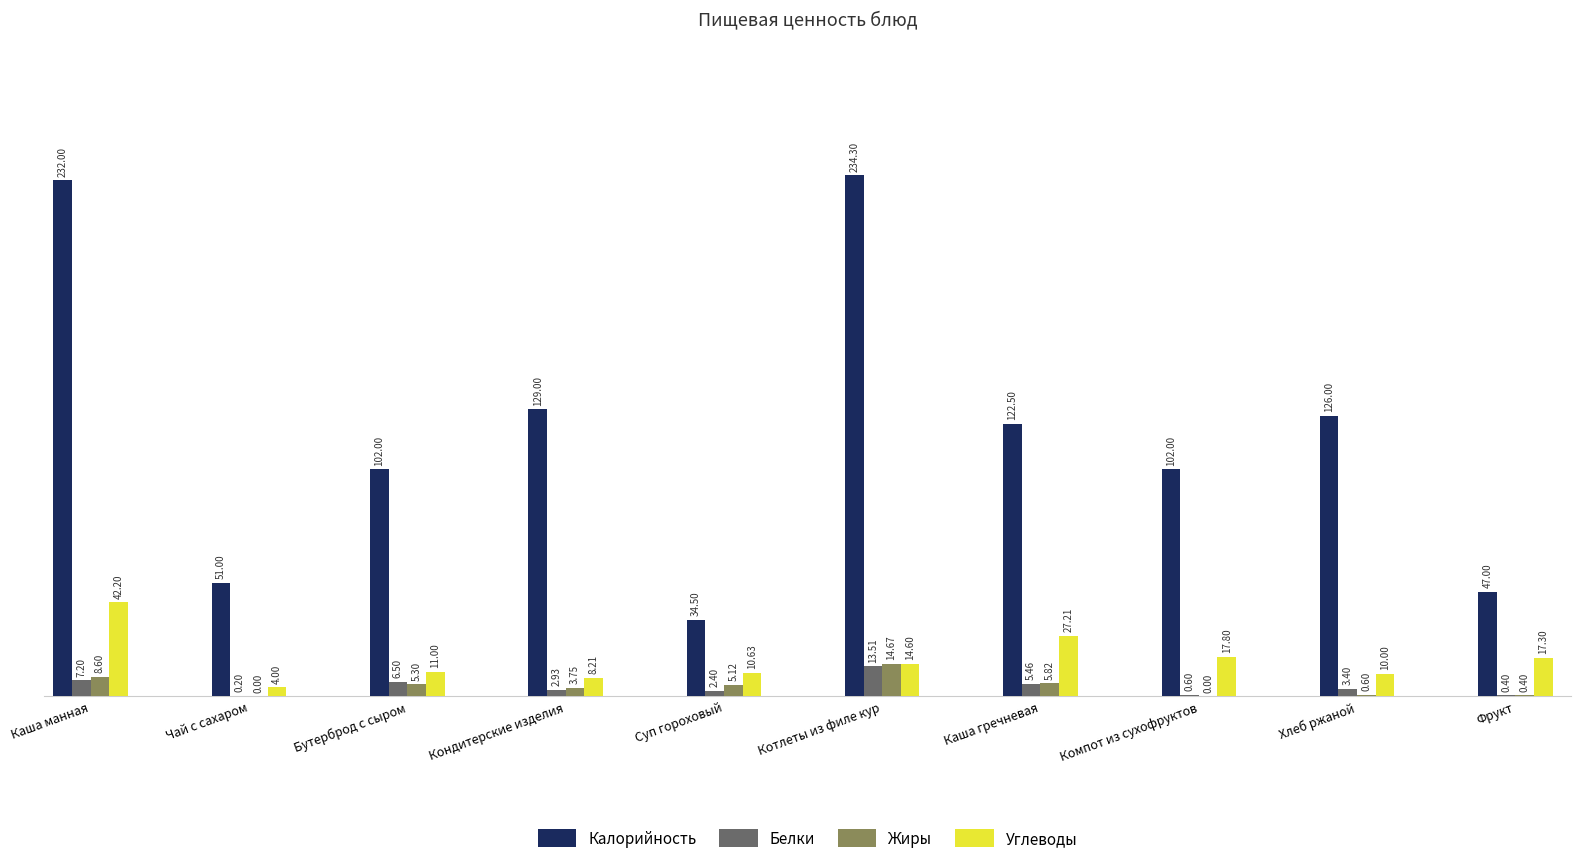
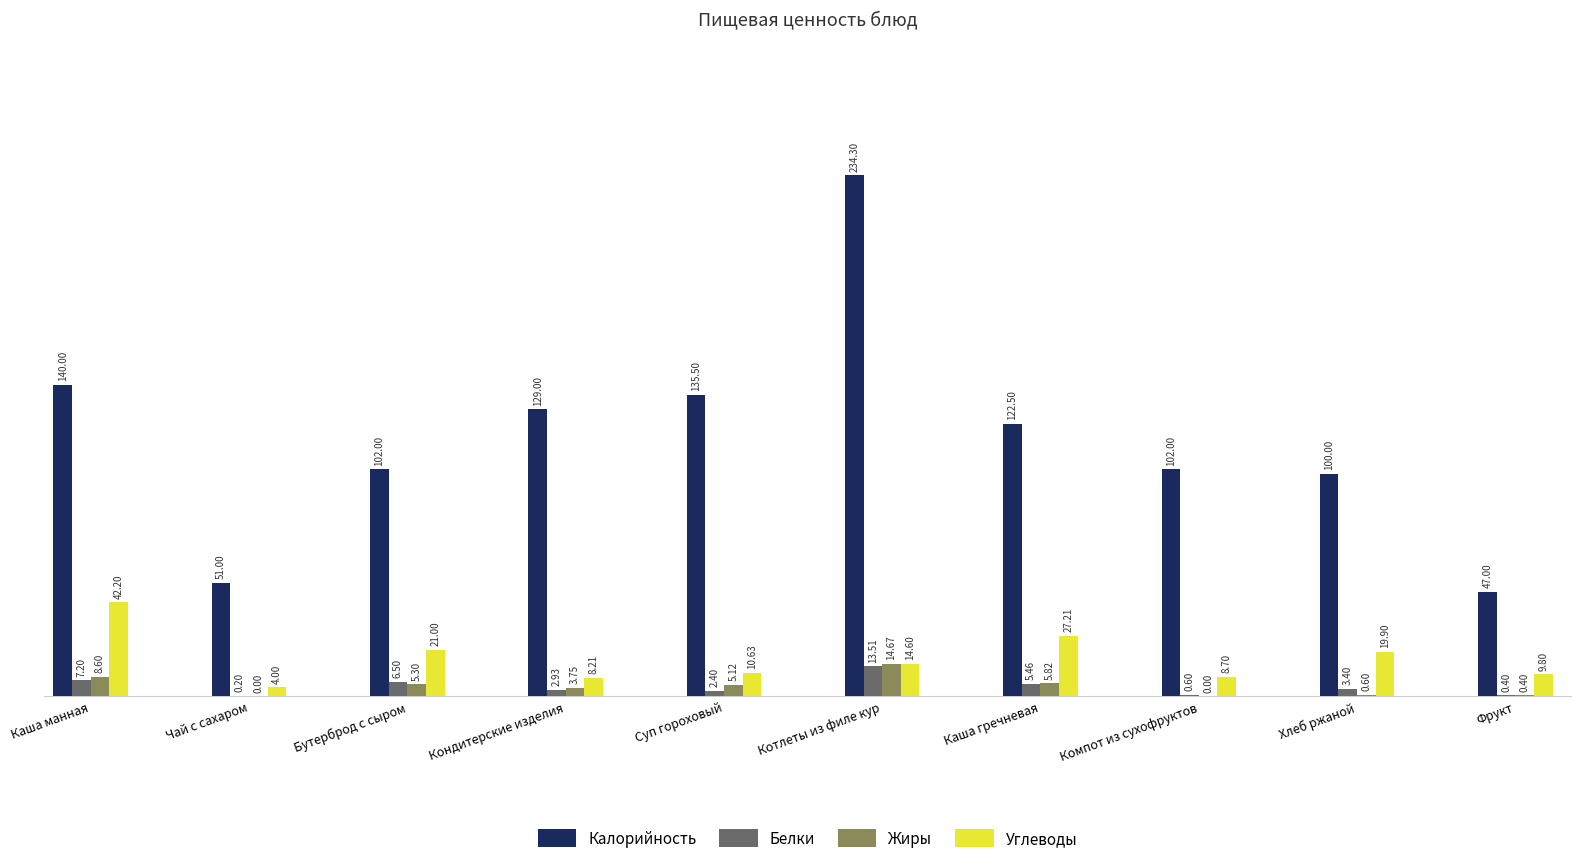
  {
    "Калорийность": {
-     "Каша манная": 232.00,
+     "Каша манная": 140.00,
      "Чай с сахаром": 51.00,
      "Бутерброд с сыром": 102.00,
      "Кондитерские изделия": 129.00,
-     "Суп гороховый": 34.50,
+     "Суп гороховый": 135.50,
      "Котлеты из филе кур": 234.30,
      "Каша гречневая": 122.50,
      "Компот из сухофруктов": 102.00,
-     "Хлеб ржаной": 126.00,
+     "Хлеб ржаной": 100.00,
      "Фрукт": 47.00
    },
    "Углеводы": {
      "Каша манная": 42.20,
      "Чай с сахаром": 4.00,
-     "Бутерброд с сыром": 11.00,
+     "Бутерброд с сыром": 21.00,
      "Кондитерские изделия": 8.21,
      "Суп гороховый": 10.63,
      "Котлеты из филе кур": 14.60,
      "Каша гречневая": 27.21,
-     "Компот из сухофруктов": 17.80,
-     "Хлеб ржаной": 10.00,
-     "Фрукт": 17.30
+     "Компот из сухофруктов": 8.70,
+     "Хлеб ржаной": 19.90,
+     "Фрукт": 9.80
    }
  }
